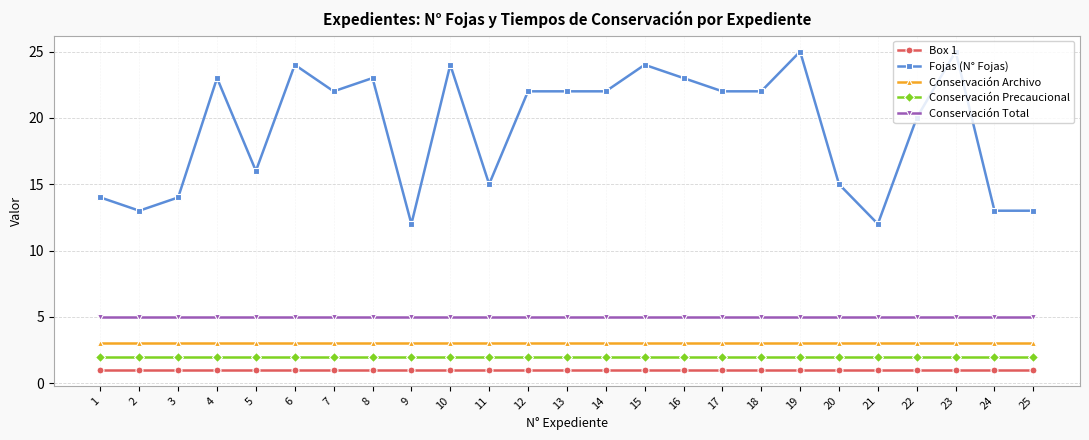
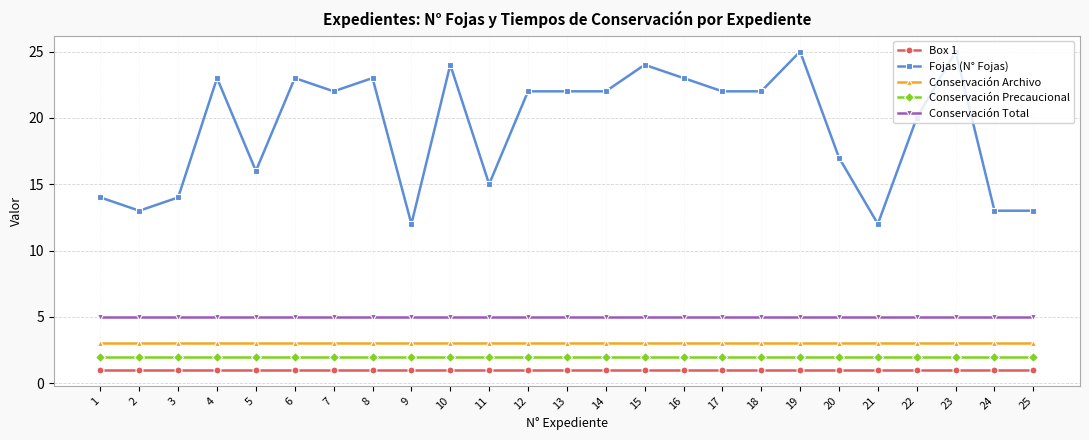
  {
    "Box 1": {
      "1": 1,
      "2": 1,
      "3": 1,
      "4": 1,
      "5": 1,
      "6": 1,
      "7": 1,
      "8": 1,
      "9": 1,
      "10": 1,
      "11": 1,
      "12": 1,
      "13": 1,
      "14": 1,
      "15": 1,
      "16": 1,
      "17": 1,
      "18": 1,
      "19": 1,
      "20": 1,
      "21": 1,
      "22": 1,
      "23": 1,
      "24": 1,
      "25": 1
    },
    "Fojas (N° Fojas)": {
      "1": 14,
      "2": 13,
      "3": 14,
      "4": 23,
      "5": 16,
-     "6": 24,
+     "6": 23,
      "7": 22,
      "8": 23,
      "9": 12,
      "10": 24,
      "11": 15,
      "12": 22,
      "13": 22,
      "14": 22,
      "15": 24,
      "16": 23,
      "17": 22,
      "18": 22,
      "19": 25,
-     "20": 15,
+     "20": 17,
      "21": 12,
      "24": 13,
      "25": 13
    },
    "Conservación Archivo": {
      "1": 3,
      "2": 3,
      "3": 3,
      "4": 3,
      "5": 3,
      "6": 3,
      "7": 3,
      "8": 3,
      "9": 3,
      "10": 3,
      "11": 3,
      "12": 3,
      "13": 3,
      "14": 3,
      "15": 3,
      "16": 3,
      "17": 3,
      "18": 3,
      "19": 3,
      "20": 3,
      "21": 3,
      "22": 3,
      "23": 3,
      "24": 3,
      "25": 3
    },
    "Conservación Precaucional": {
      "1": 2,
      "2": 2,
      "3": 2,
      "4": 2,
      "5": 2,
      "6": 2,
      "7": 2,
      "8": 2,
      "9": 2,
      "10": 2,
      "11": 2,
      "12": 2,
      "13": 2,
      "14": 2,
      "15": 2,
      "16": 2,
      "17": 2,
      "18": 2,
      "19": 2,
      "20": 2,
      "21": 2,
      "22": 2,
      "23": 2,
      "24": 2,
      "25": 2
    },
    "Conservación Total": {
      "1": 5,
      "2": 5,
      "3": 5,
      "4": 5,
      "5": 5,
      "6": 5,
      "7": 5,
      "8": 5,
      "9": 5,
      "10": 5,
      "11": 5,
      "12": 5,
      "13": 5,
      "14": 5,
      "15": 5,
      "16": 5,
      "17": 5,
      "18": 5,
      "19": 5,
      "20": 5,
      "21": 5,
      "22": 5,
      "23": 5,
      "24": 5,
      "25": 5
    }
  }
